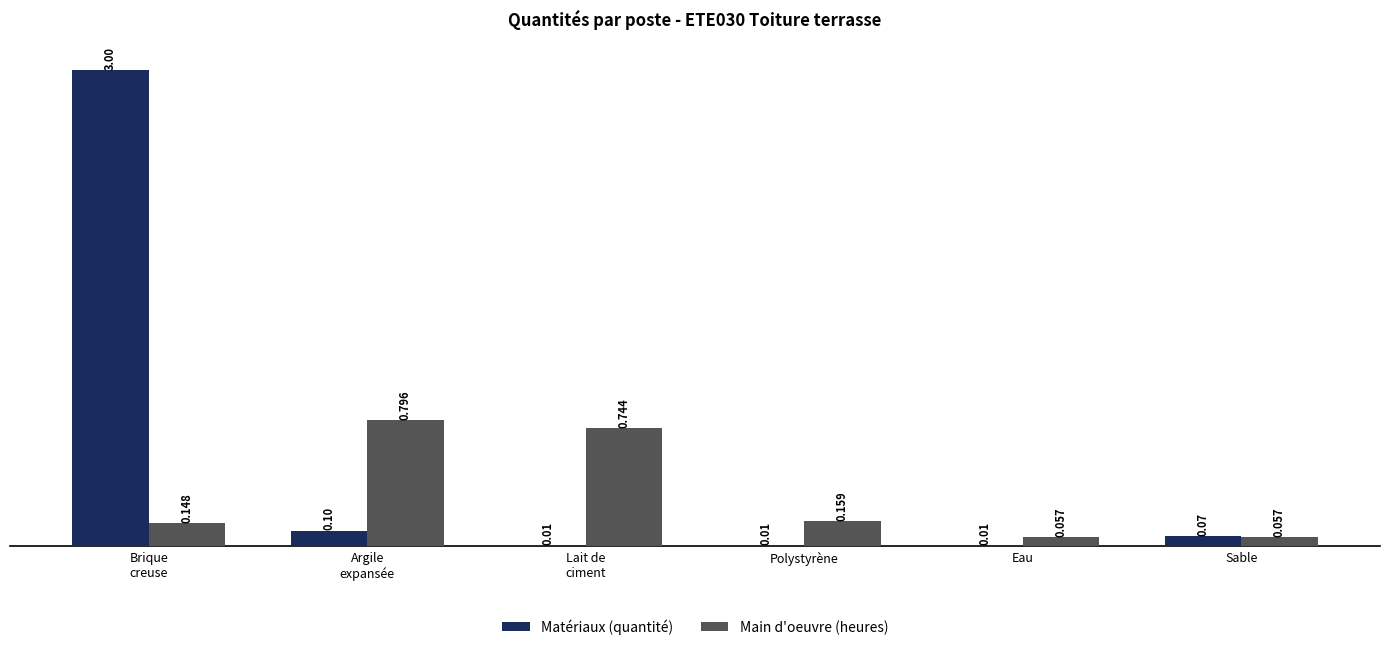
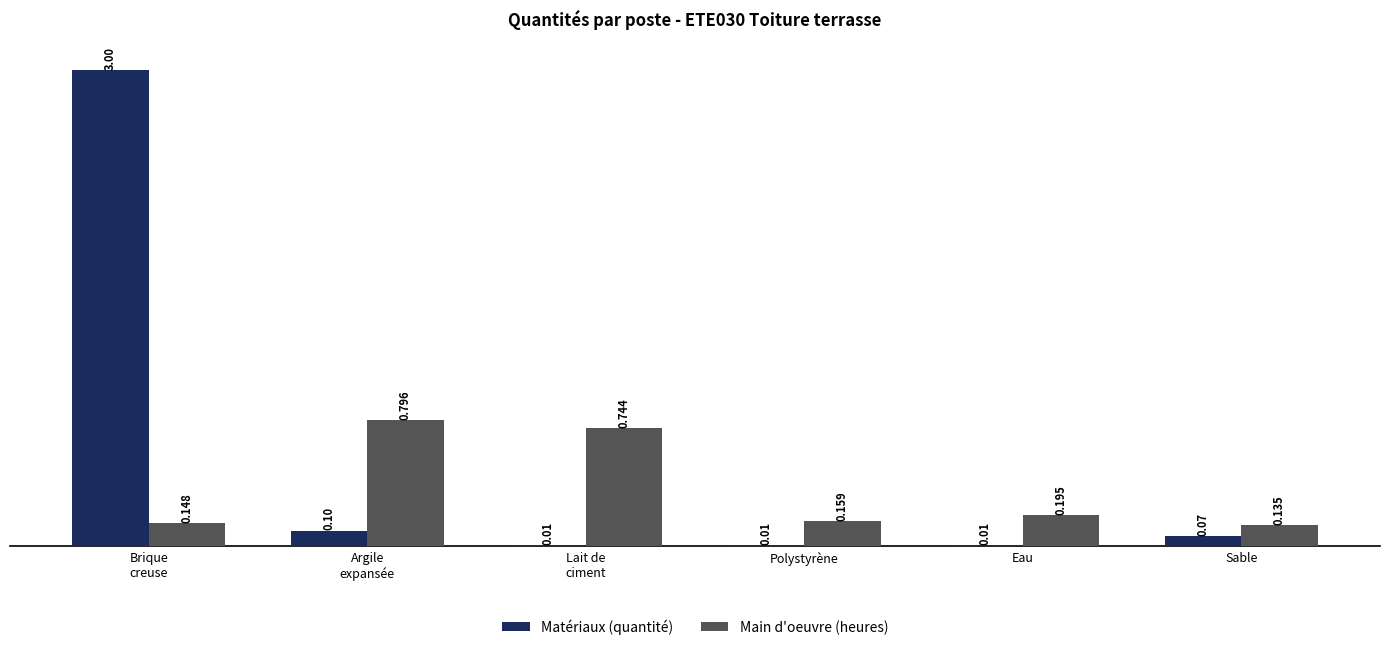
  {
    "Matériaux (quantité)": {
      "Brique creuse": 3.00,
      "Argile expansée": 0.10,
      "Lait de ciment": 0.01,
      "Polystyrène": 0.01,
      "Eau": 0.01,
      "Sable": 0.07
    },
    "Main d'oeuvre (heures)": {
      "Brique creuse": 0.148,
      "Argile expansée": 0.796,
      "Lait de ciment": 0.744,
      "Polystyrène": 0.159,
-     "Eau": 0.057,
-     "Sable": 0.057
+     "Eau": 0.195,
+     "Sable": 0.135
    }
  }
